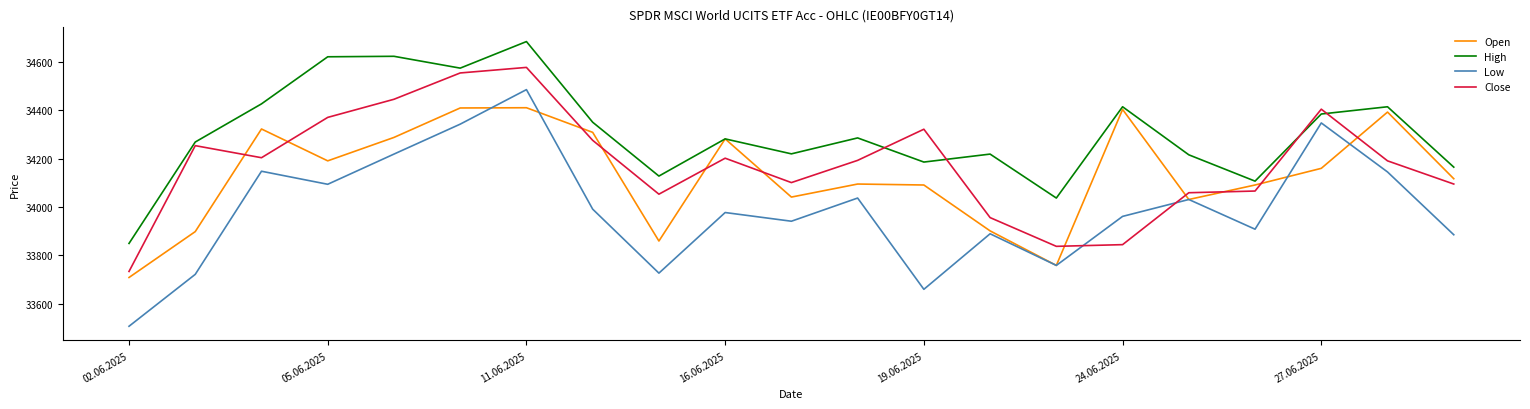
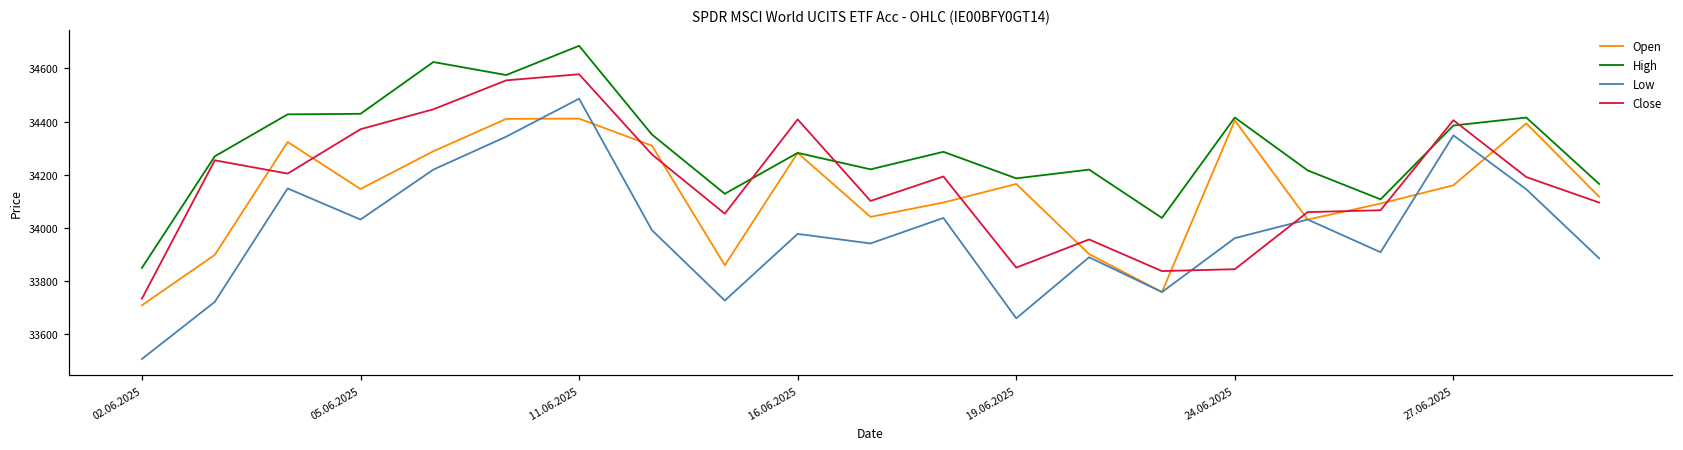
  {
    "Open": {
      "02.06.2025": 33710,
-     "05.06.2025": 34190,
+     "05.06.2025": 34150,
      "11.06.2025": 34410,
-     "19.06.2025": 34090,
+     "19.06.2025": 34170,
      "24.06.2025": 34400,
      "27.06.2025": 34160
    },
    "High": {
      "02.06.2025": 33850,
-     "05.06.2025": 34620,
+     "05.06.2025": 34430,
      "11.06.2025": 34690,
      "19.06.2025": 34190,
      "24.06.2025": 34420,
      "27.06.2025": 34390
    },
    "Low": {
      "02.06.2025": 33510,
-     "05.06.2025": 34090,
+     "05.06.2025": 34030,
      "11.06.2025": 34490,
      "16.06.2025": 33980,
      "19.06.2025": 33660,
      "24.06.2025": 33960,
      "27.06.2025": 34350
    },
    "Close": {
      "02.06.2025": 33730,
      "05.06.2025": 34370,
      "11.06.2025": 34580,
-     "16.06.2025": 34200,
-     "19.06.2025": 34320,
+     "16.06.2025": 34410,
+     "19.06.2025": 33850,
      "24.06.2025": 33840,
      "27.06.2025": 34410
    }
  }
